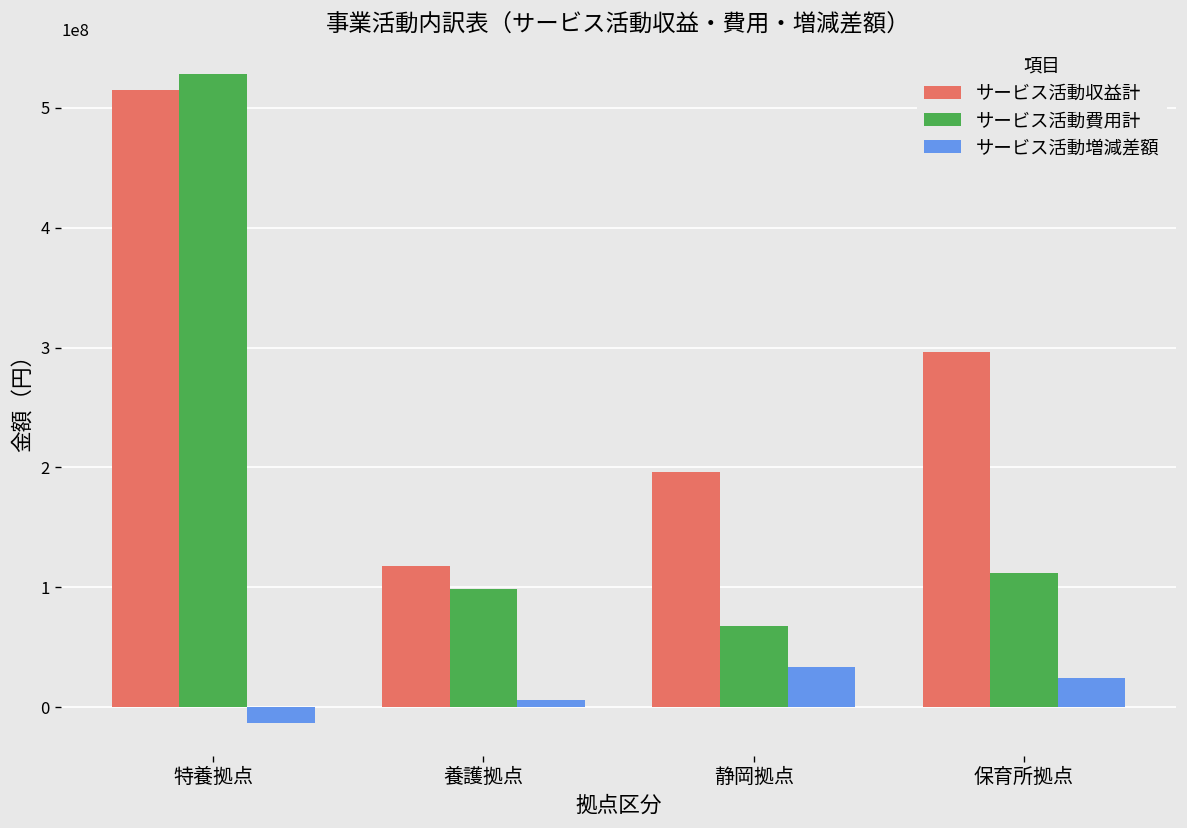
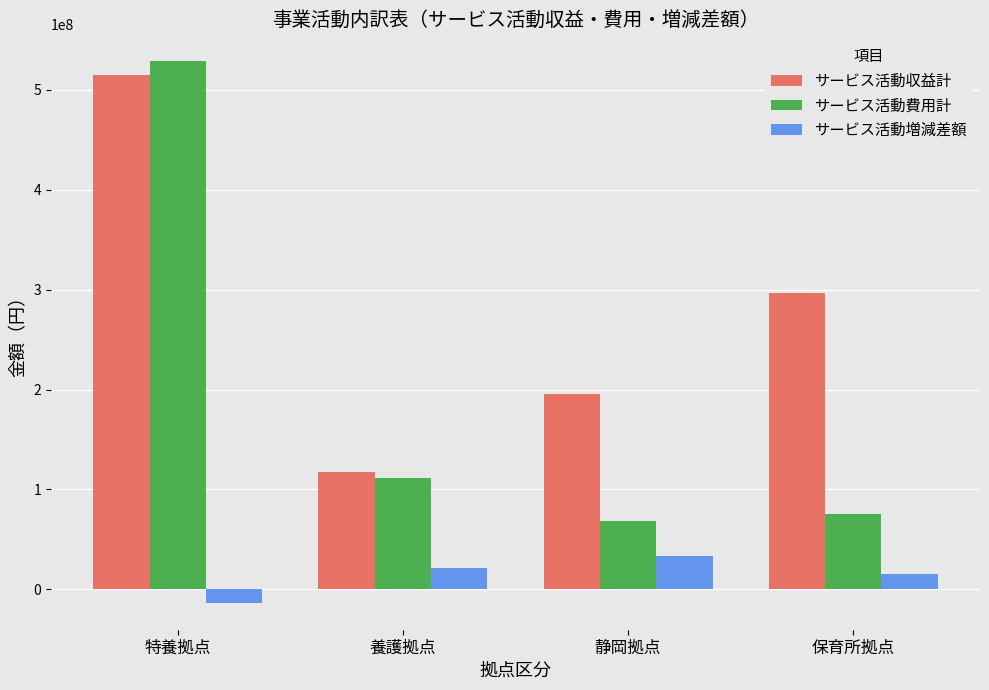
  {
    "サービス活動収益計": {
      "特養拠点": 520000000,
      "養護拠点": 120000000,
      "静岡拠点": 200000000,
      "保育所拠点": 300000000
    },
    "サービス活動費用計": {
      "特養拠点": 530000000,
-     "養護拠点": 100000000,
+     "養護拠点": 110000000,
      "静岡拠点": 70000000,
-     "保育所拠点": 110000000
+     "保育所拠点": 80000000
    },
    "サービス活動増減差額": {
      "特養拠点": -10000000,
-     "養護拠点": 10000000,
+     "養護拠点": 20000000,
      "静岡拠点": 30000000,
-     "保育所拠点": 24000000
+     "保育所拠点": 16000000
    }
  }
